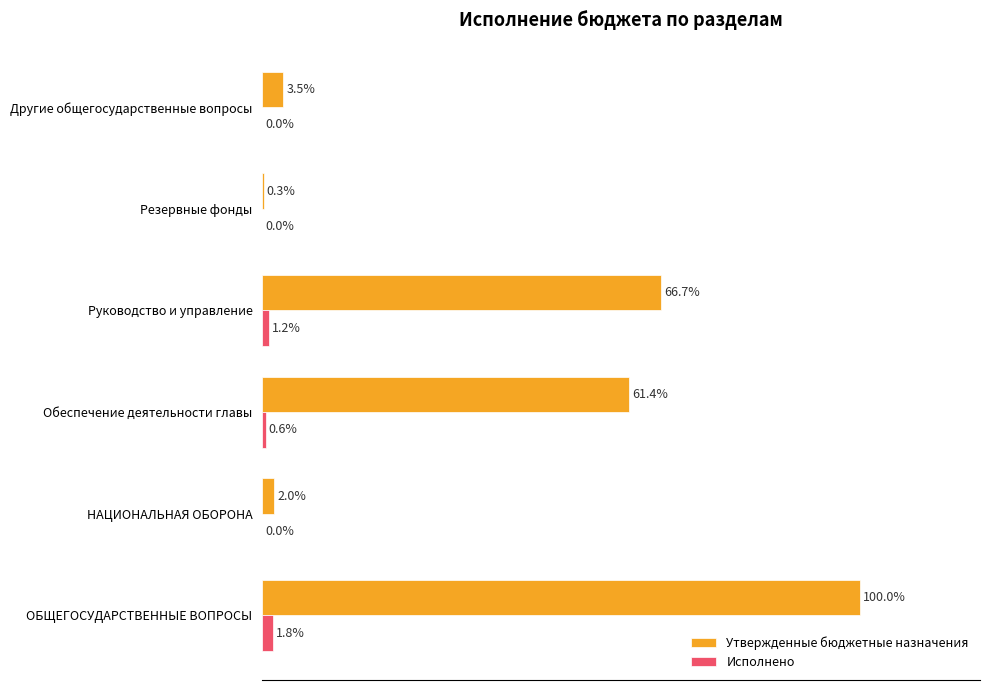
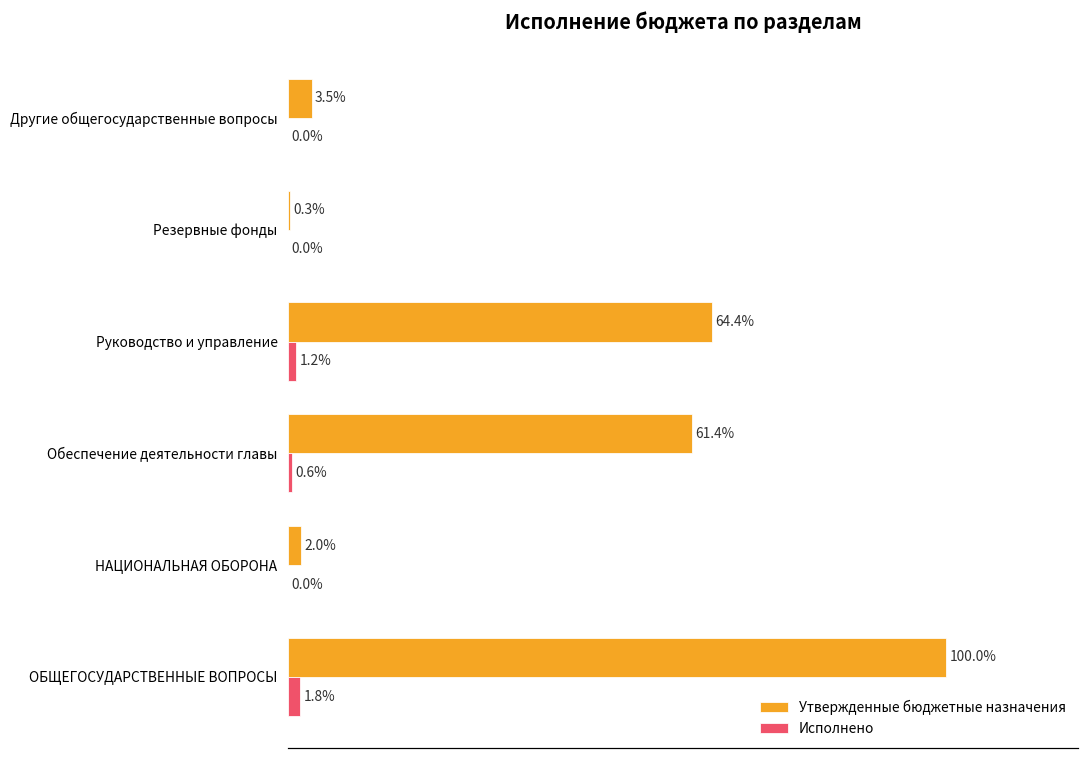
  {
    "Утвержденные бюджетные назначения": {
      "Другие общегосударственные вопросы": "3.5%",
      "Резервные фонды": "0.3%",
-     "Руководство и управление": "66.7%",
+     "Руководство и управление": "64.4%",
      "Обеспечение деятельности главы": "61.4%",
      "НАЦИОНАЛЬНАЯ ОБОРОНА": "2.0%",
      "ОБЩЕГОСУДАРСТВЕННЫЕ ВОПРОСЫ": "100.0%"
    },
    "Исполнено": {
      "Другие общегосударственные вопросы": "0.0%",
      "Резервные фонды": "0.0%",
      "Руководство и управление": "1.2%",
      "Обеспечение деятельности главы": "0.6%",
      "НАЦИОНАЛЬНАЯ ОБОРОНА": "0.0%",
      "ОБЩЕГОСУДАРСТВЕННЫЕ ВОПРОСЫ": "1.8%"
    }
  }
